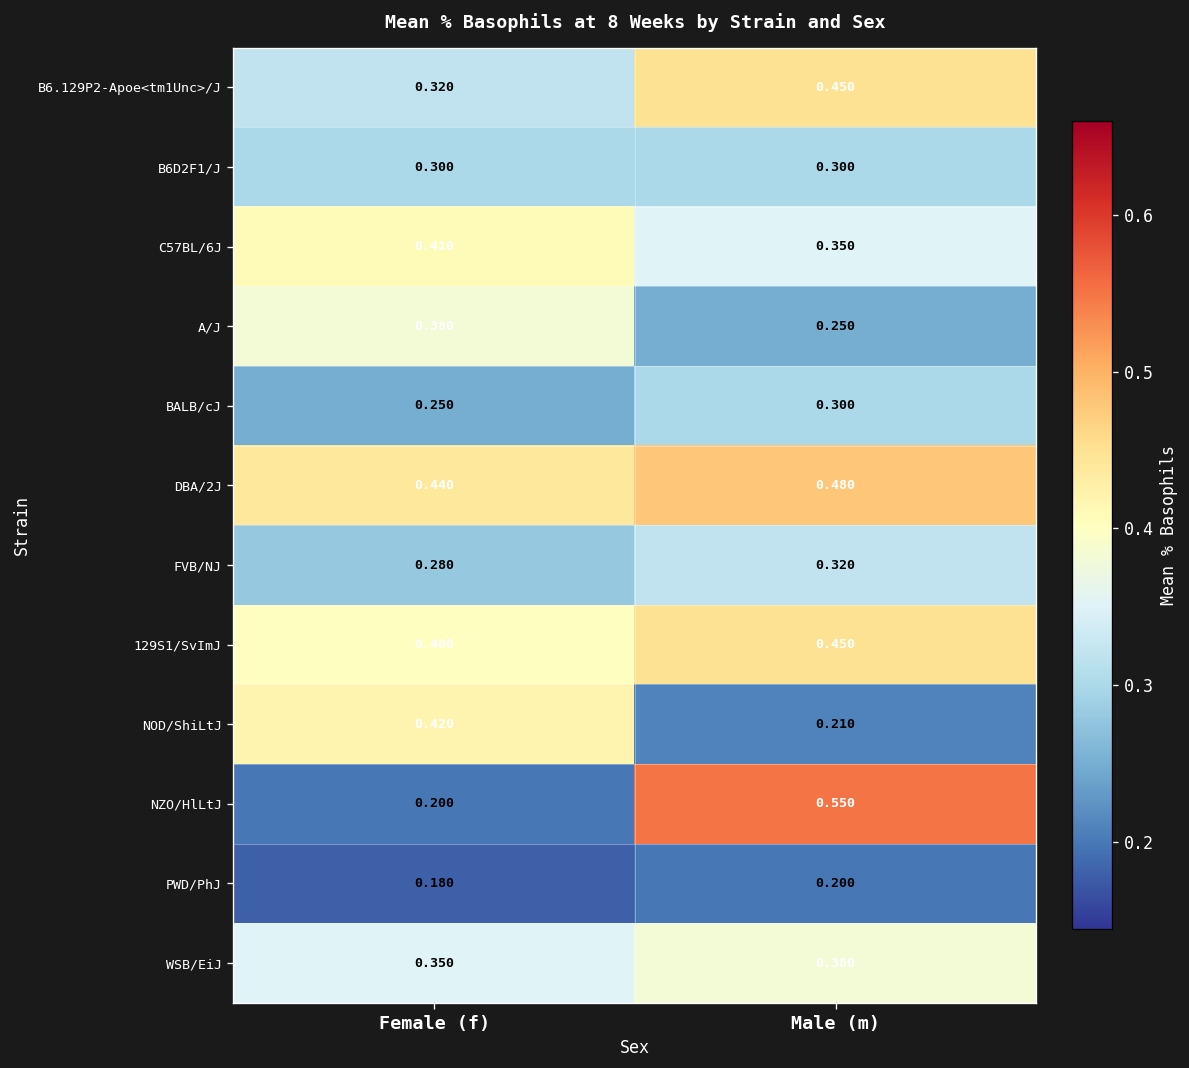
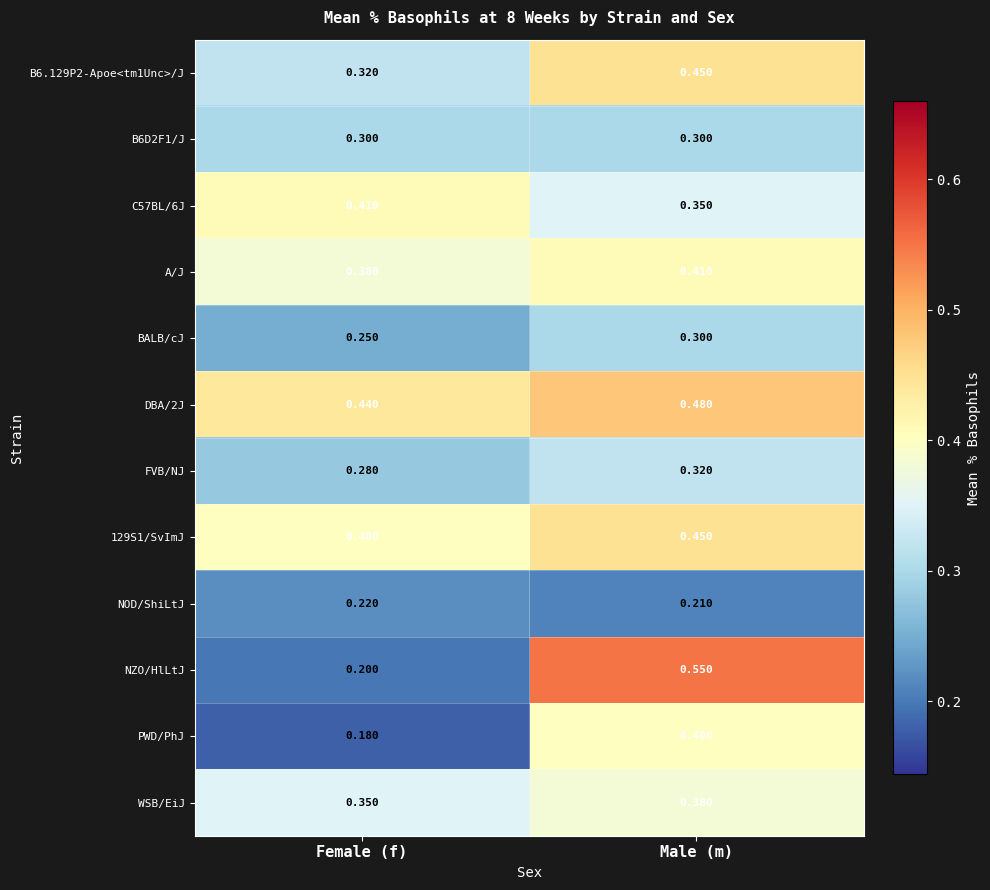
  {
    "B6.129P2-Apoe<tm1Unc>/J": {
      "Female (f)": 0.320,
      "Male (m)": 0.450
    },
    "B6D2F1/J": {
      "Female (f)": 0.300,
      "Male (m)": 0.300
    },
    "C57BL/6J": {
      "Female (f)": 0.410,
      "Male (m)": 0.350
    },
    "A/J": {
-     "Male (m)": 0.250
+     "Male (m)": 0.410
    },
    "BALB/cJ": {
      "Female (f)": 0.250,
      "Male (m)": 0.300
    },
    "DBA/2J": {
      "Female (f)": 0.440,
      "Male (m)": 0.480
    },
    "FVB/NJ": {
      "Female (f)": 0.280,
      "Male (m)": 0.320
    },
    "129S1/SvImJ": {
      "Female (f)": 0.400,
      "Male (m)": 0.450
    },
    "NOD/ShiLtJ": {
-     "Female (f)": 0.420,
+     "Female (f)": 0.220,
      "Male (m)": 0.210
    },
    "NZO/HlLtJ": {
      "Female (f)": 0.200,
      "Male (m)": 0.550
    },
    "PWD/PhJ": {
      "Female (f)": 0.180,
-     "Male (m)": 0.200
+     "Male (m)": 0.400
    },
    "WSB/EiJ": {
      "Female (f)": 0.350
    }
  }
